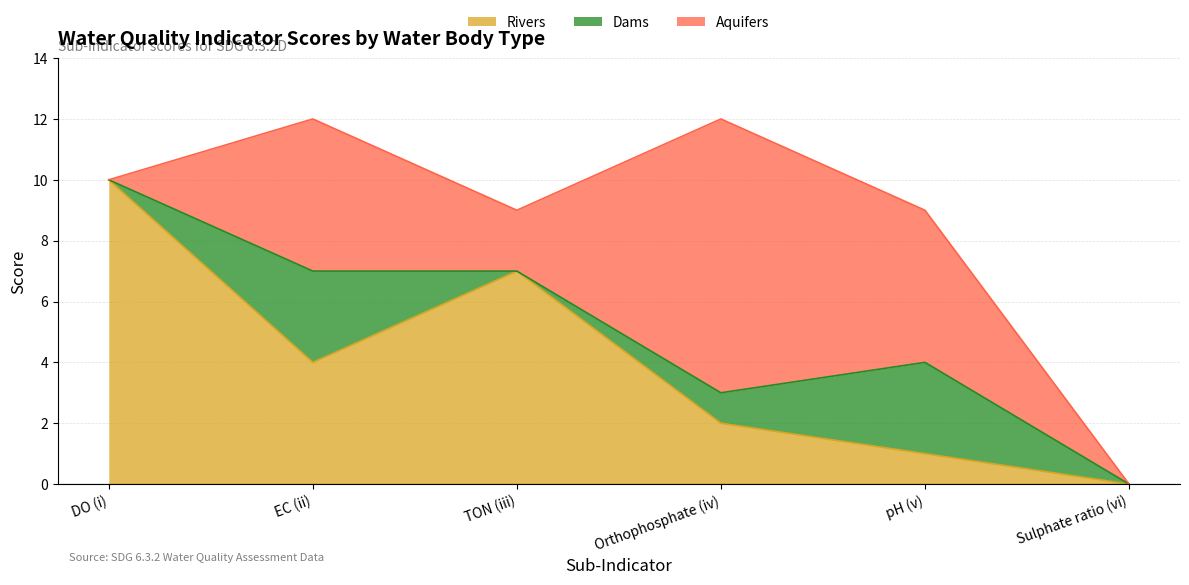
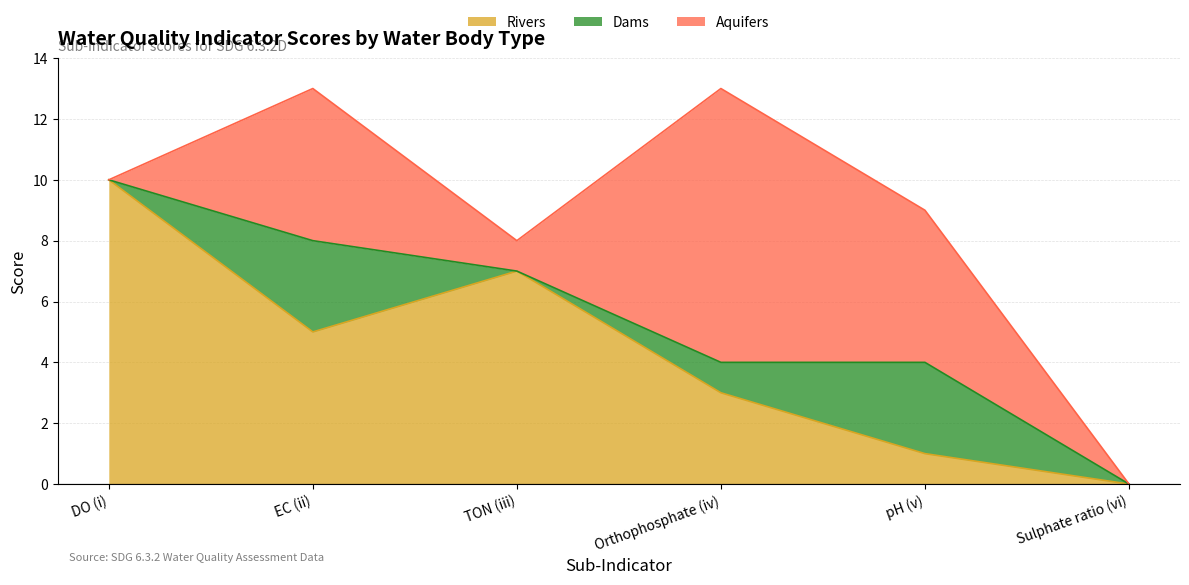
  {
    "Rivers": {
-     "EC (ii)": 4,
-     "Orthophosphate (iv)": 2,
+     "EC (ii)": 5,
+     "Orthophosphate (iv)": 3,
      "pH (v)": 1
    },
    "Dams": {
      "EC (ii)": 3,
      "Orthophosphate (iv)": 1,
      "pH (v)": 3
    },
    "Aquifers": {
      "EC (ii)": 5,
-     "TON (iii)": 2,
+     "TON (iii)": 1,
      "Orthophosphate (iv)": 9,
      "pH (v)": 5
    }
  }
